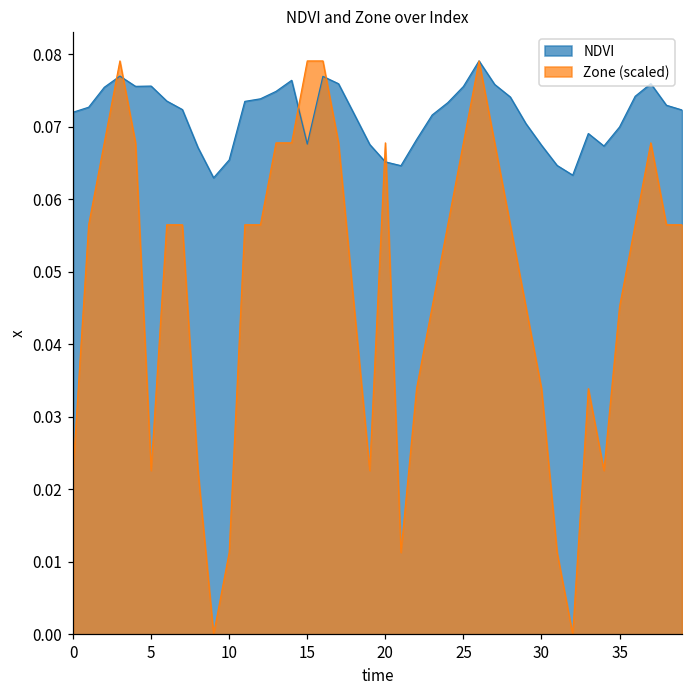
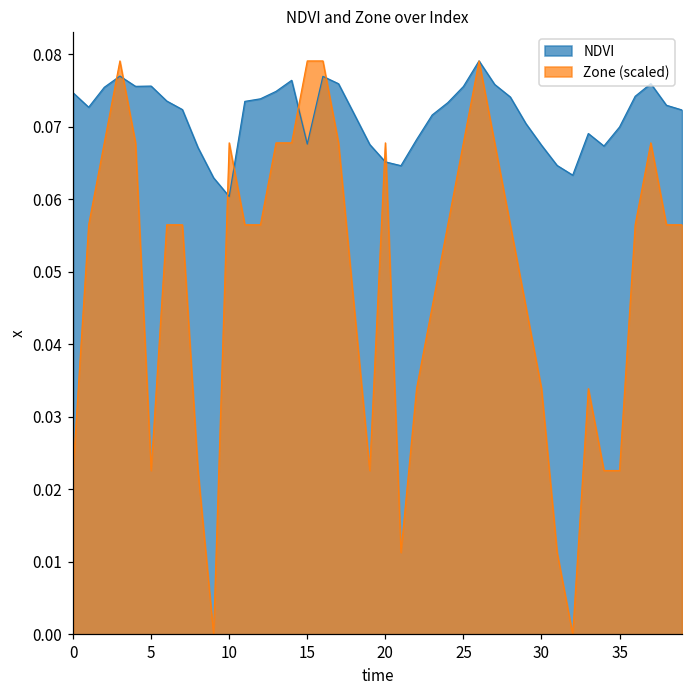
  {
    "NDVI": {
-     "0": 0.072,
+     "0": 0.075,
      "5": 0.076,
-     "10": 0.065,
+     "10": 0.060,
      "15": 0.068,
      "20": 0.065,
      "25": 0.076,
      "30": 0.067,
      "35": 0.070
    },
    "Zone (scaled)": {
      "0": 0.023,
      "5": 0.023,
-     "10": 0.011,
+     "10": 0.068,
      "15": 0.079,
      "20": 0.068,
      "25": 0.068,
      "30": 0.034,
-     "35": 0.045
+     "35": 0.023
    }
  }
